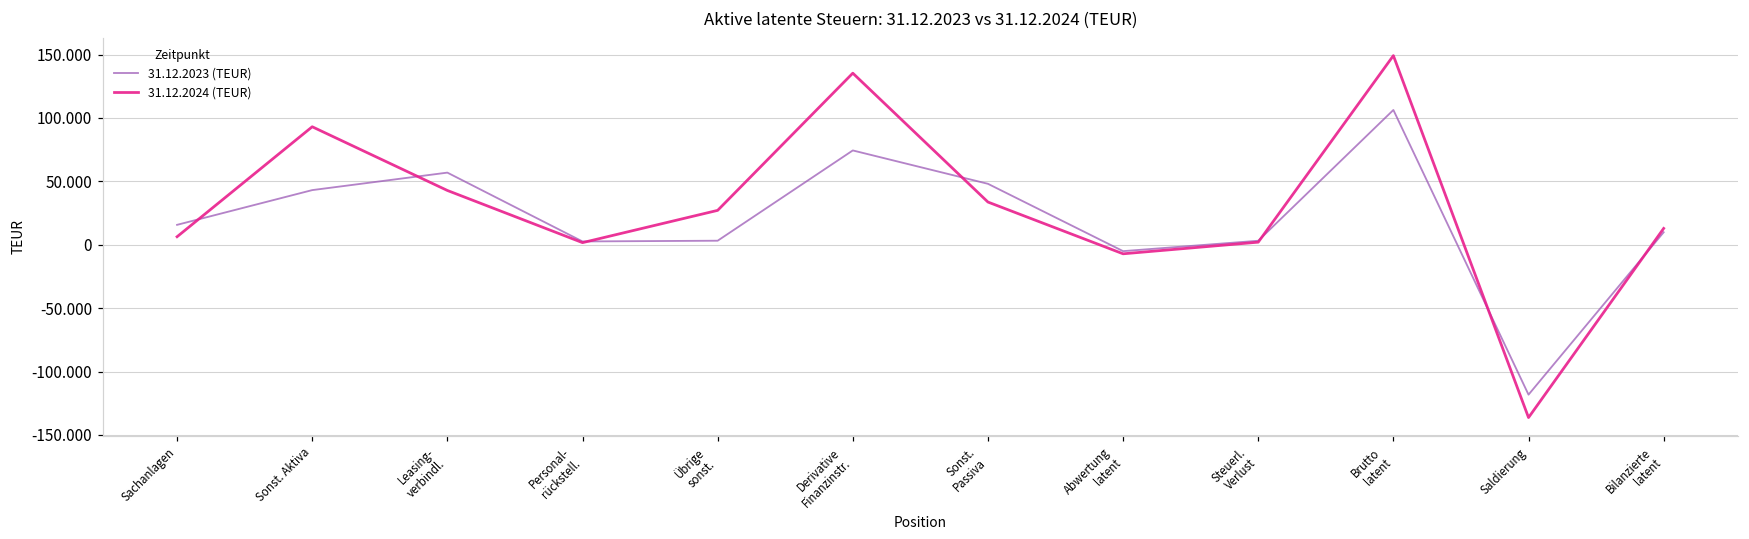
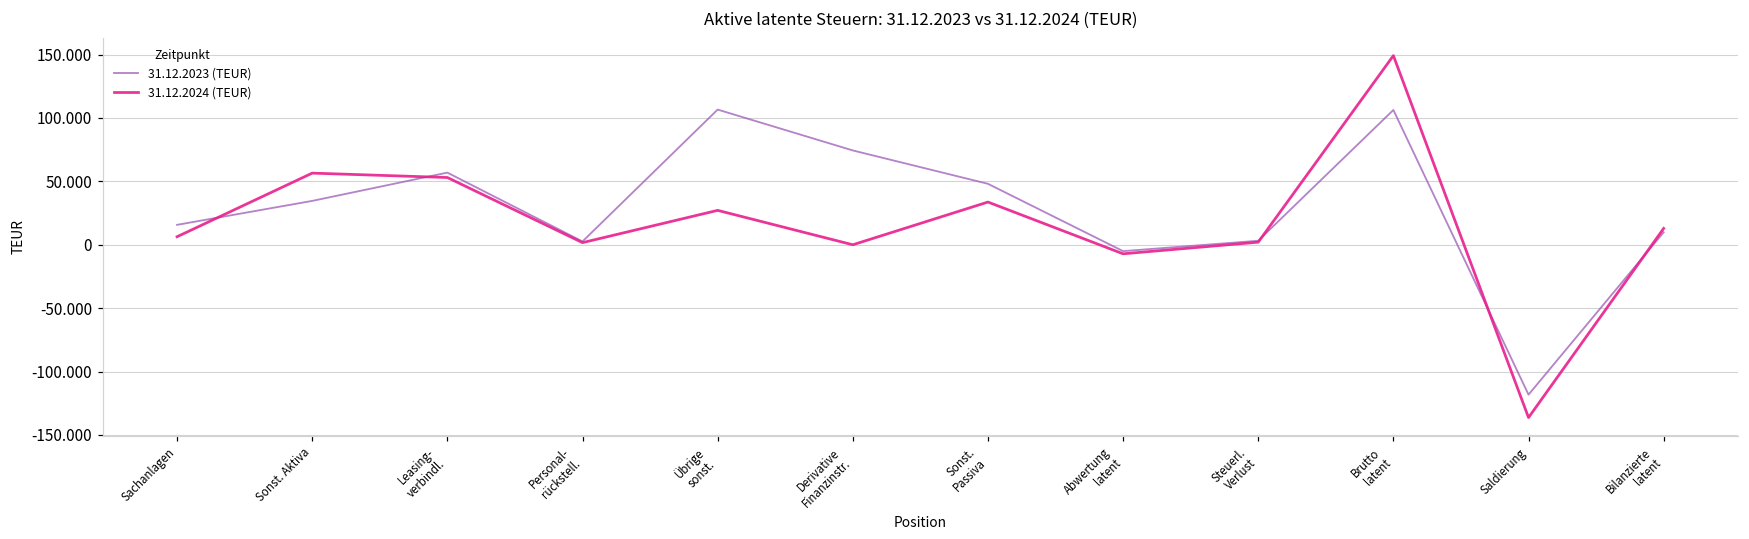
  {
    "31.12.2023 (TEUR)": {
      "Sachanlagen": 16,
-     "Sonst. Aktiva": 43,
+     "Sonst. Aktiva": 35,
      "Leasing- verbindl.": 57,
-     "Übrige sonst.": 3,
+     "Übrige sonst.": 107,
      "Derivative Finanzinstr.": 74,
      "Sonst. Passiva": 48,
      "Brutto latent": 106,
      "Saldierung": -118,
      "Bilanzierte latent": 10
    },
    "31.12.2024 (TEUR)": {
      "Sachanlagen": 6,
-     "Sonst. Aktiva": 93,
-     "Leasing- verbindl.": 43,
+     "Sonst. Aktiva": 57,
+     "Leasing- verbindl.": 53,
      "Übrige sonst.": 27,
-     "Derivative Finanzinstr.": 135,
+     "Derivative Finanzinstr.": 0,
      "Sonst. Passiva": 34,
      "Brutto latent": 149,
      "Saldierung": -136,
      "Bilanzierte latent": 13
    }
  }
